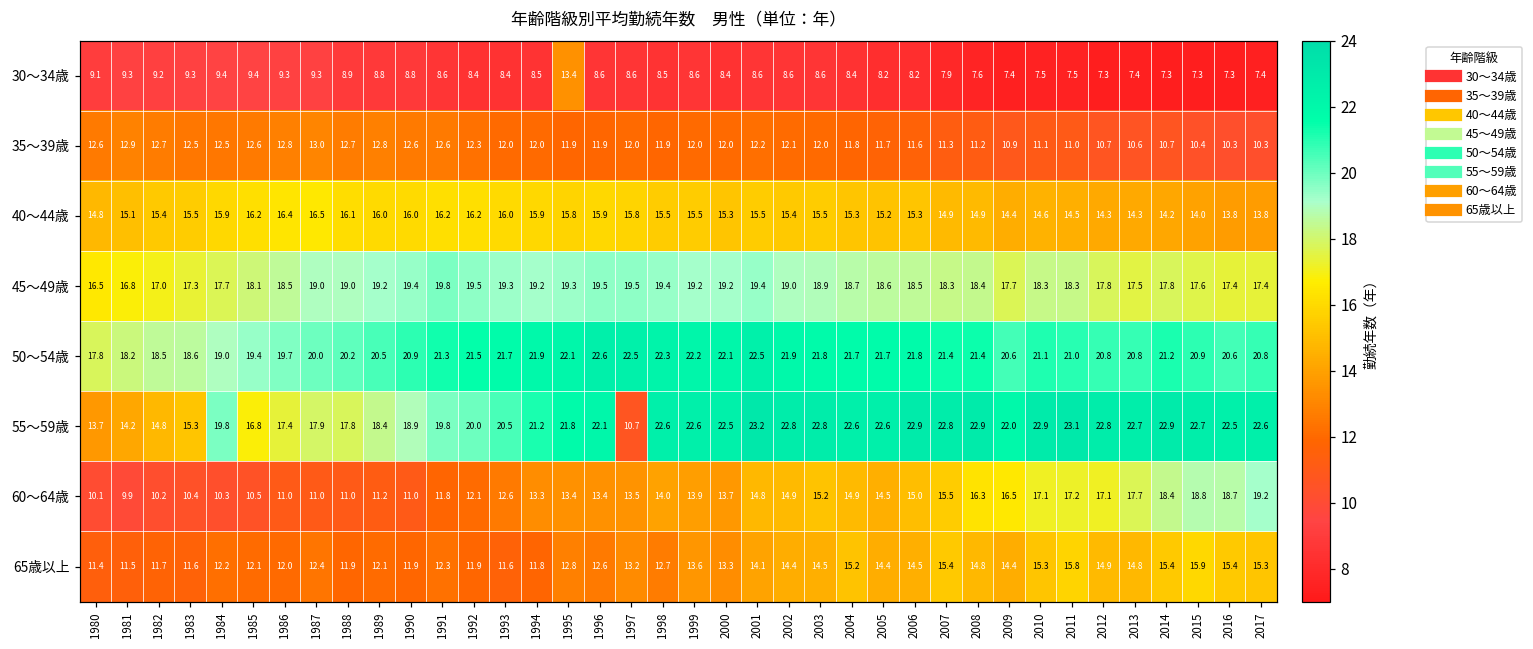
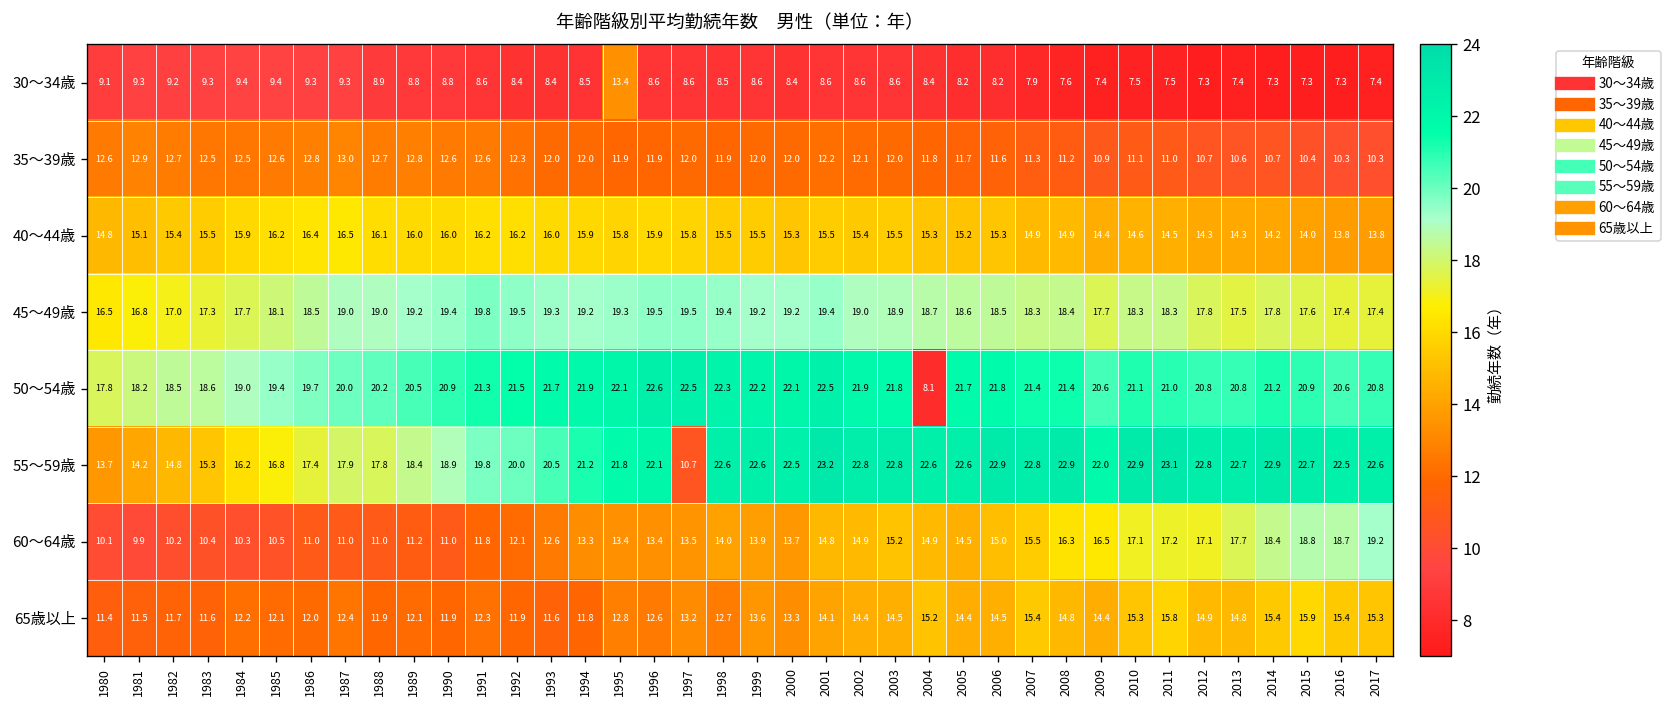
  {
    "50～54歳": {
      "1980": 17.8,
      "1981": 18.2,
      "1982": 18.5,
      "1983": 18.6,
      "1984": 19.0,
      "1985": 19.4,
      "1986": 19.7,
      "1987": 20.0,
      "1988": 20.2,
      "1989": 20.5,
      "1990": 20.9,
      "1991": 21.3,
      "1992": 21.5,
      "1993": 21.7,
      "1994": 21.9,
      "1995": 22.1,
      "1996": 22.6,
      "1997": 22.5,
      "1998": 22.3,
      "1999": 22.2,
      "2000": 22.1,
      "2001": 22.5,
      "2002": 21.9,
      "2003": 21.8,
-     "2004": 21.7,
+     "2004": 8.1,
      "2005": 21.7,
      "2006": 21.8,
      "2007": 21.4,
      "2008": 21.4,
      "2009": 20.6,
      "2010": 21.1,
      "2011": 21.0,
      "2012": 20.8,
      "2013": 20.8,
      "2014": 21.2,
      "2015": 20.9,
      "2016": 20.6,
      "2017": 20.8
    },
    "55～59歳": {
      "1980": 13.7,
      "1981": 14.2,
      "1982": 14.8,
      "1983": 15.3,
-     "1984": 19.8,
+     "1984": 16.2,
      "1985": 16.8,
      "1986": 17.4,
      "1987": 17.9,
      "1988": 17.8,
      "1989": 18.4,
      "1990": 18.9,
      "1991": 19.8,
      "1992": 20.0,
      "1993": 20.5,
      "1994": 21.2,
      "1995": 21.8,
      "1996": 22.1,
      "1997": 10.7,
      "1998": 22.6,
      "1999": 22.6,
      "2000": 22.5,
      "2001": 23.2,
      "2002": 22.8,
      "2003": 22.8,
      "2004": 22.6,
      "2005": 22.6,
      "2006": 22.9,
      "2007": 22.8,
      "2008": 22.9,
      "2009": 22.0,
      "2010": 22.9,
      "2011": 23.1,
      "2012": 22.8,
      "2013": 22.7,
      "2014": 22.9,
      "2015": 22.7,
      "2016": 22.5,
      "2017": 22.6
    }
  }
